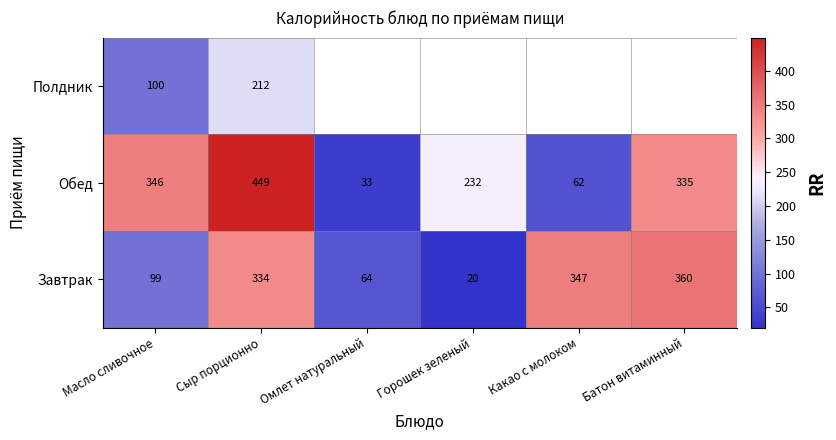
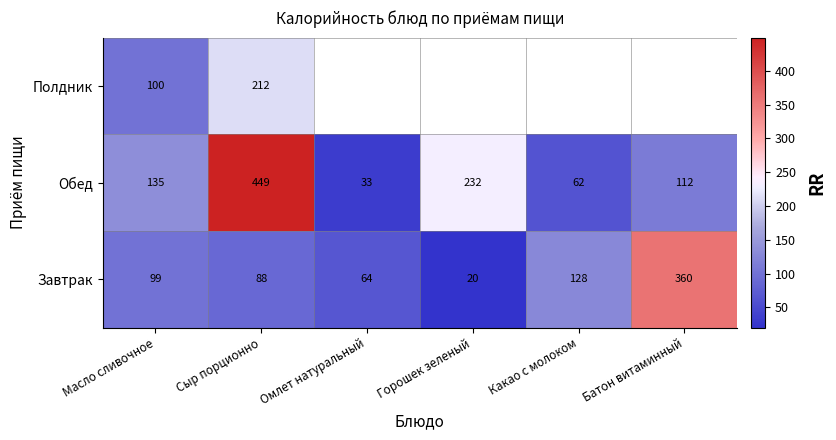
  {
    "Полдник": {
      "Масло сливочное": 100,
      "Сыр порционно": 212
    },
    "Обед": {
-     "Масло сливочное": 346,
+     "Масло сливочное": 135,
      "Сыр порционно": 449,
      "Омлет натуральный": 33,
      "Горошек зеленый": 232,
      "Какао с молоком": 62,
-     "Батон витаминный": 335
+     "Батон витаминный": 112
    },
    "Завтрак": {
      "Масло сливочное": 99,
-     "Сыр порционно": 334,
+     "Сыр порционно": 88,
      "Омлет натуральный": 64,
      "Горошек зеленый": 20,
-     "Какао с молоком": 347,
+     "Какао с молоком": 128,
      "Батон витаминный": 360
    }
  }
